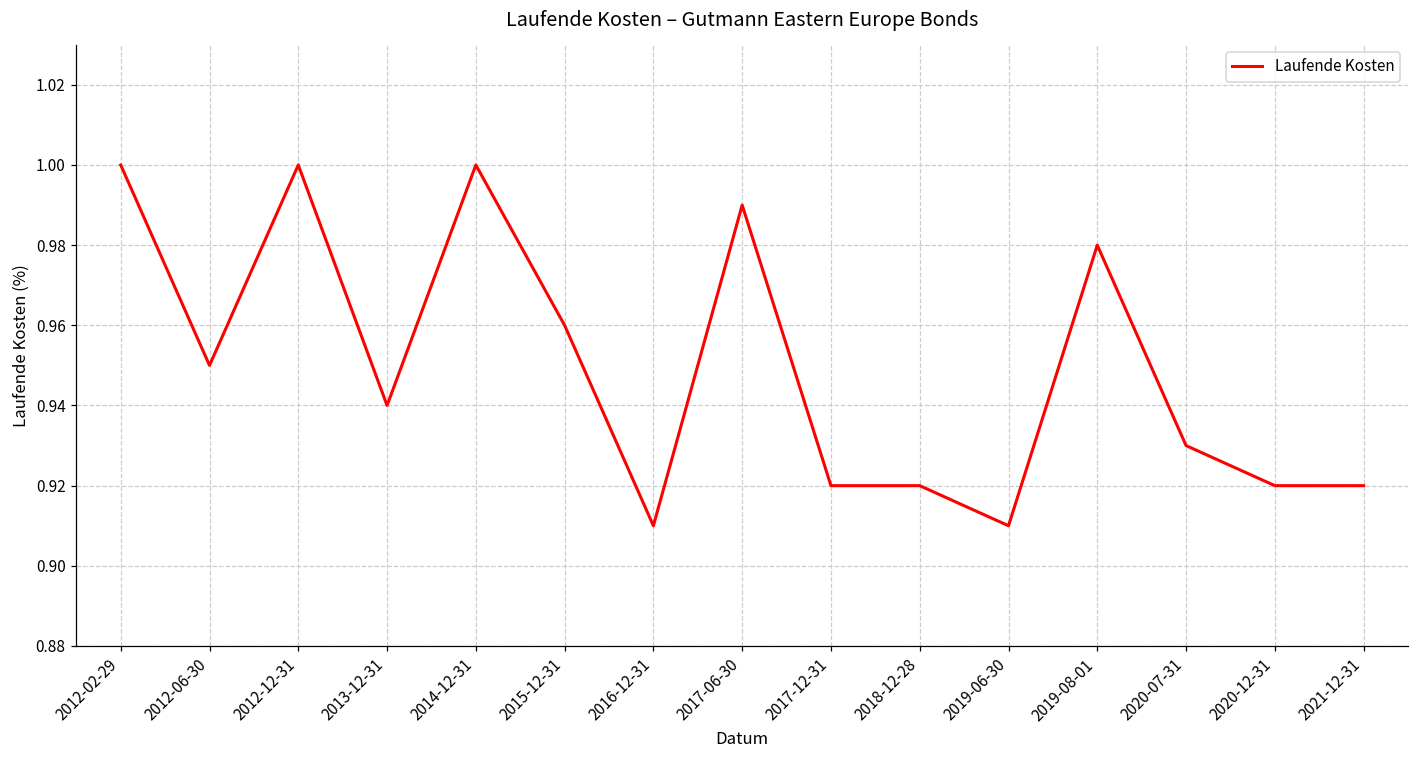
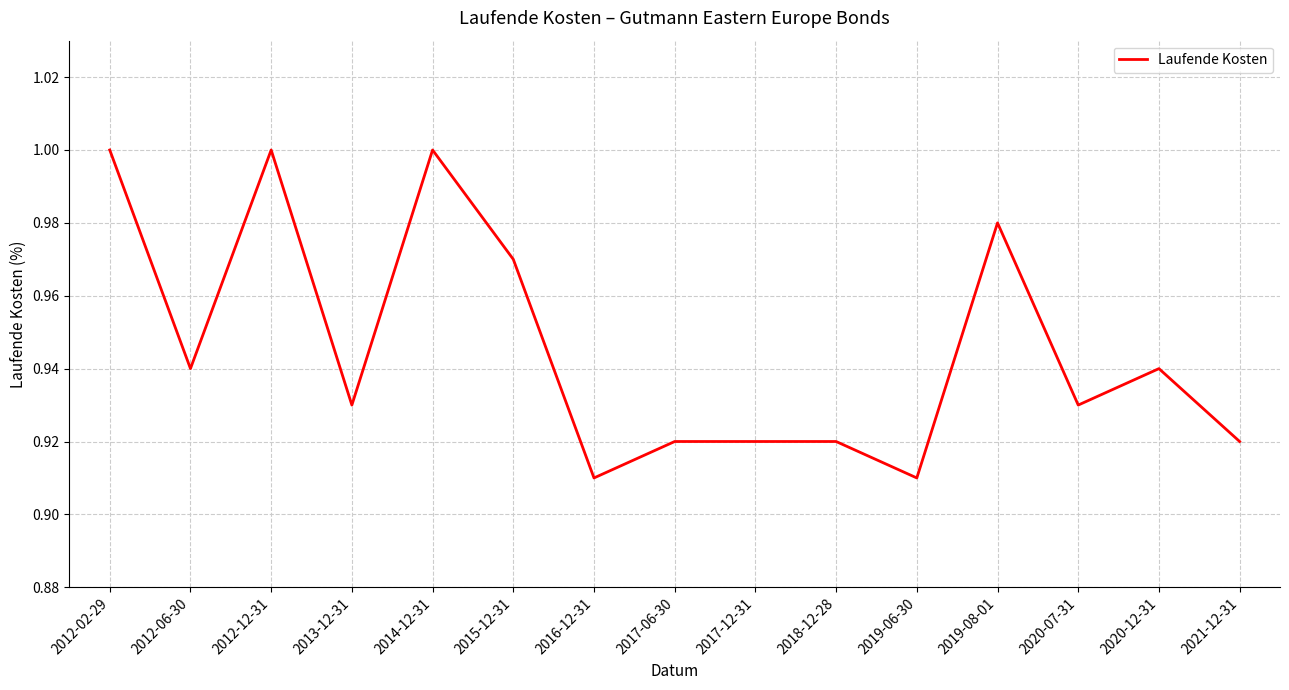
  {
    "2012-02-29": 1.00,
-   "2012-06-30": 0.95,
+   "2012-06-30": 0.94,
    "2012-12-31": 1.00,
-   "2013-12-31": 0.94,
+   "2013-12-31": 0.93,
    "2014-12-31": 1.00,
-   "2015-12-31": 0.96,
+   "2015-12-31": 0.97,
    "2016-12-31": 0.91,
-   "2017-06-30": 0.99,
+   "2017-06-30": 0.92,
    "2017-12-31": 0.92,
    "2018-12-28": 0.92,
    "2019-06-30": 0.91,
    "2019-08-01": 0.98,
    "2020-07-31": 0.93,
-   "2020-12-31": 0.92,
+   "2020-12-31": 0.94,
    "2021-12-31": 0.92
  }
